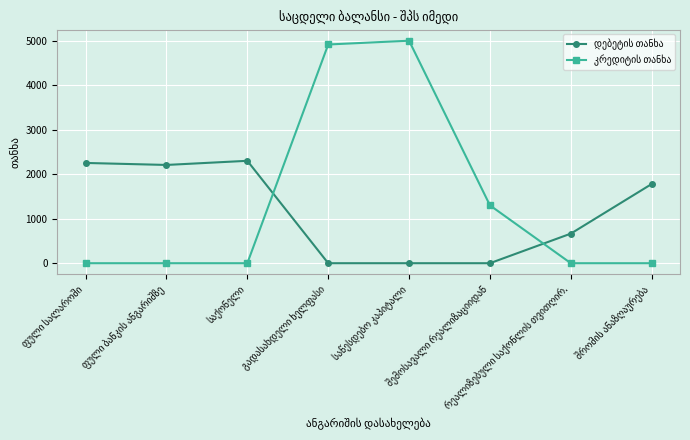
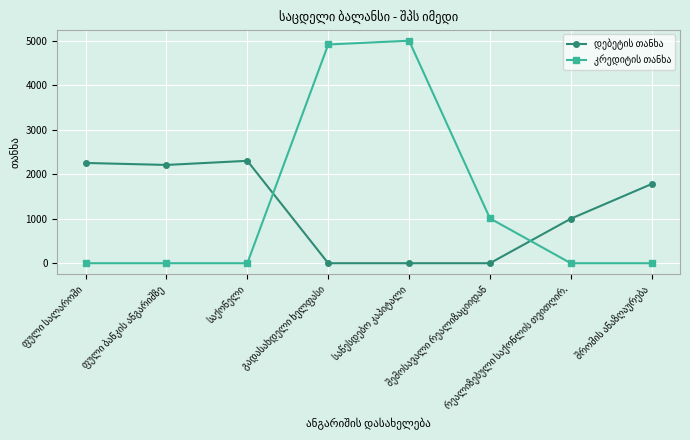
  {
    "დებეტის თანხა": {
      "ფული სალაროში": 2300,
      "ფული ბანკის ანგარიშზე": 2200,
      "საქონელი": 2300,
      "გადასახდელი ხელფასი": 0,
      "საწესდებო კაპიტალი": 0,
      "შემოსავალი რეალიზაციიდან": 0,
-     "რეალიზებული საქონლის თვითღირ.": 700,
+     "რეალიზებული საქონლის თვითღირ.": 1000,
      "შრომის ანაზღაურება": 1800
    },
    "კრედიტის თანხა": {
      "ფული სალაროში": 0,
      "ფული ბანკის ანგარიშზე": 0,
      "საქონელი": 0,
      "გადასახდელი ხელფასი": 4900,
      "საწესდებო კაპიტალი": 5000,
-     "შემოსავალი რეალიზაციიდან": 1300,
+     "შემოსავალი რეალიზაციიდან": 1000,
      "რეალიზებული საქონლის თვითღირ.": 0,
      "შრომის ანაზღაურება": 0
    }
  }
